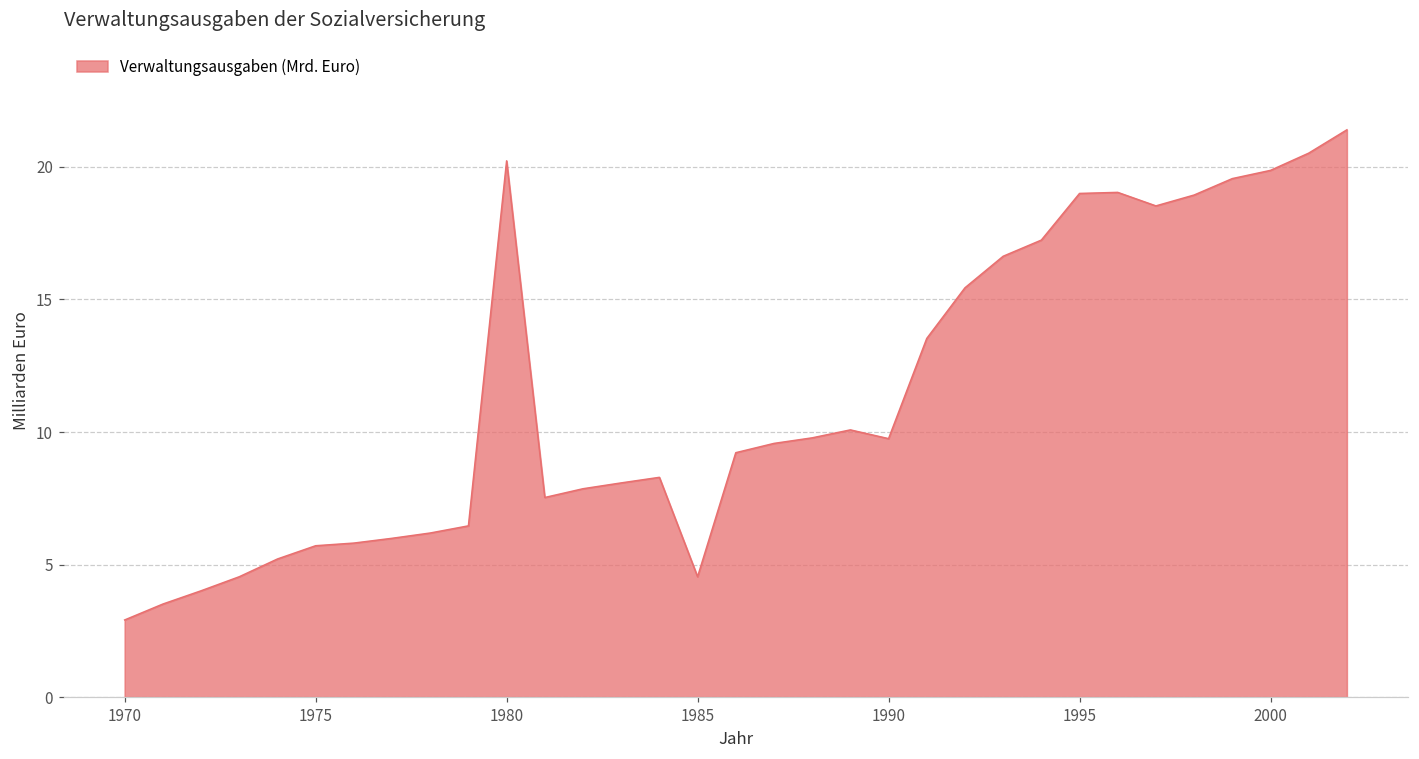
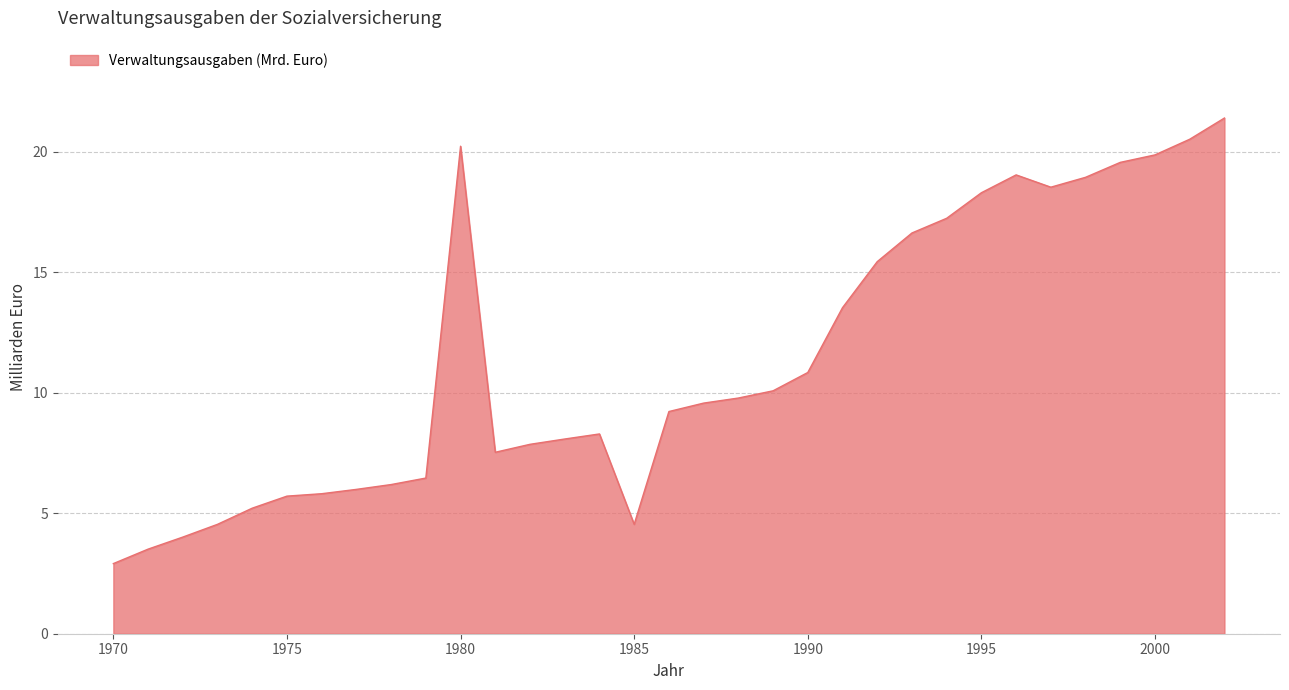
  {
    "1970": 2.9,
    "1975": 5.7,
    "1980": 20.2,
    "1985": 4.5,
-   "1990": 9.8,
-   "1995": 19.0,
+   "1990": 10.8,
+   "1995": 18.3,
    "2000": 19.9
  }
